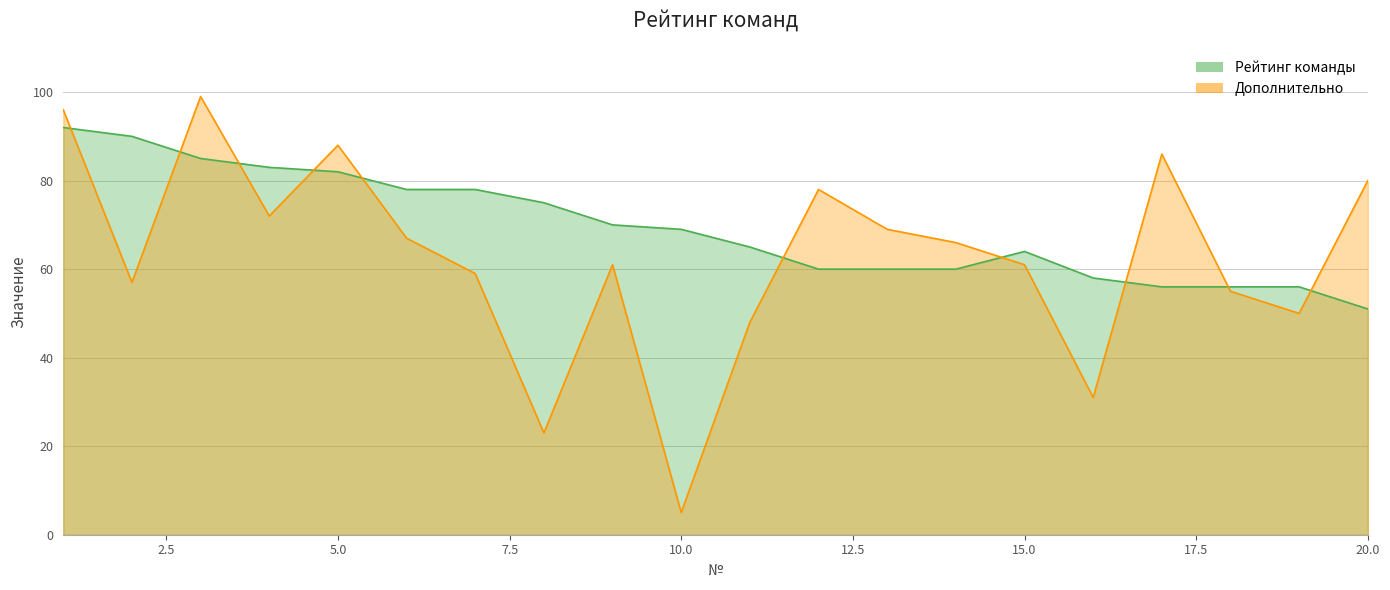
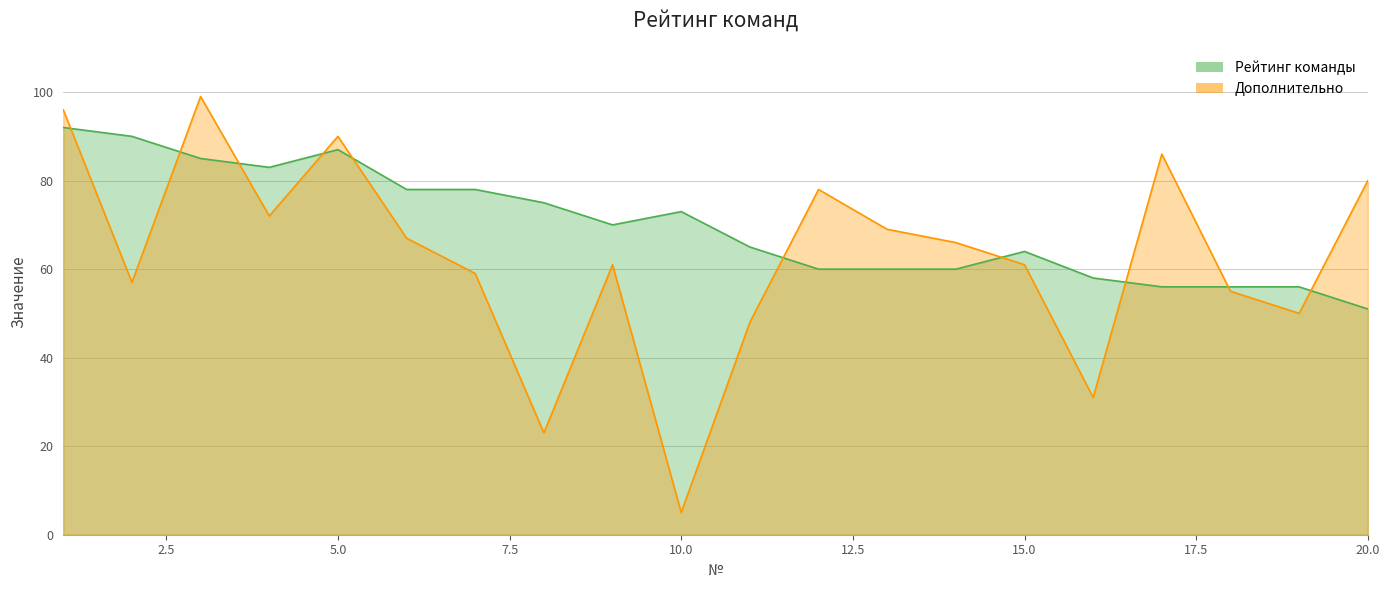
  {
    "Рейтинг команды": {
-     "5.0": 82,
-     "10.0": 69,
+     "5.0": 87,
+     "10.0": 73,
      "15.0": 64,
      "20.0": 51
    },
    "Дополнительно": {
-     "5.0": 88,
+     "5.0": 90,
      "10.0": 5,
      "15.0": 61,
      "20.0": 80
    }
  }
